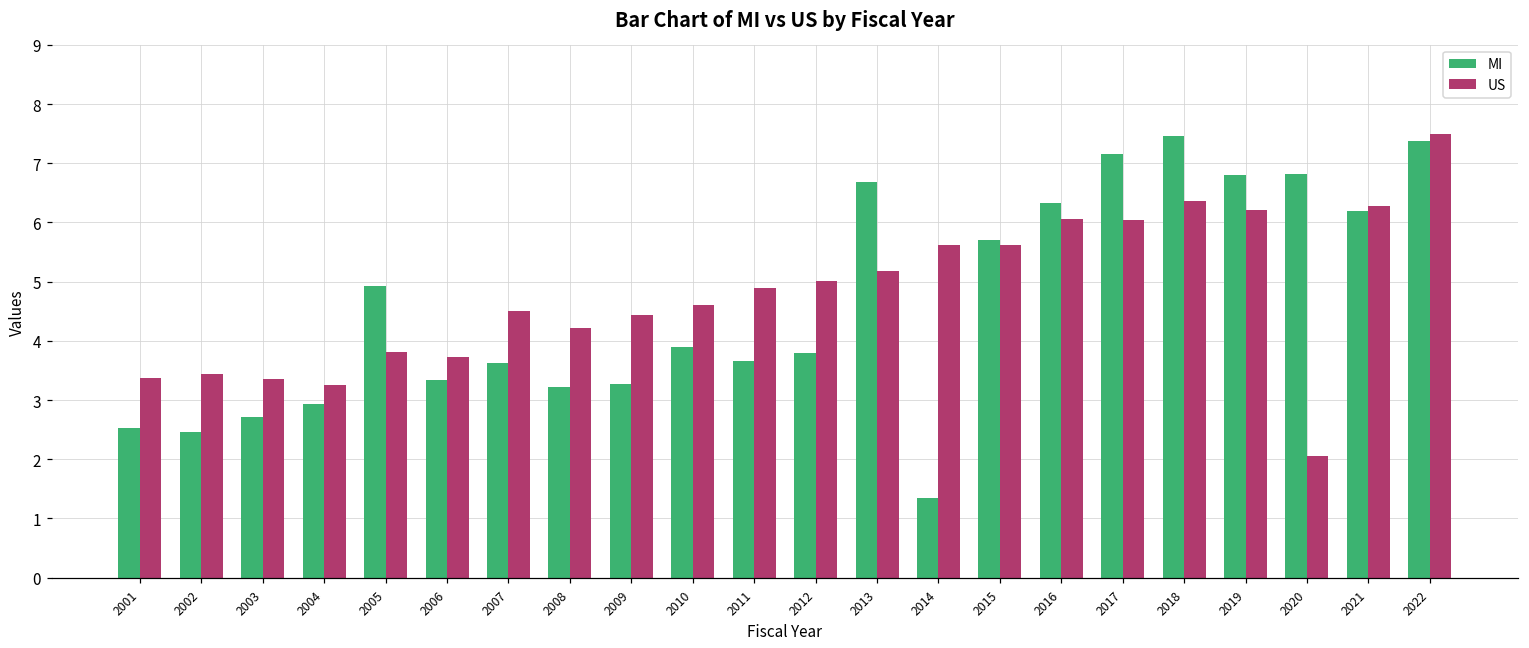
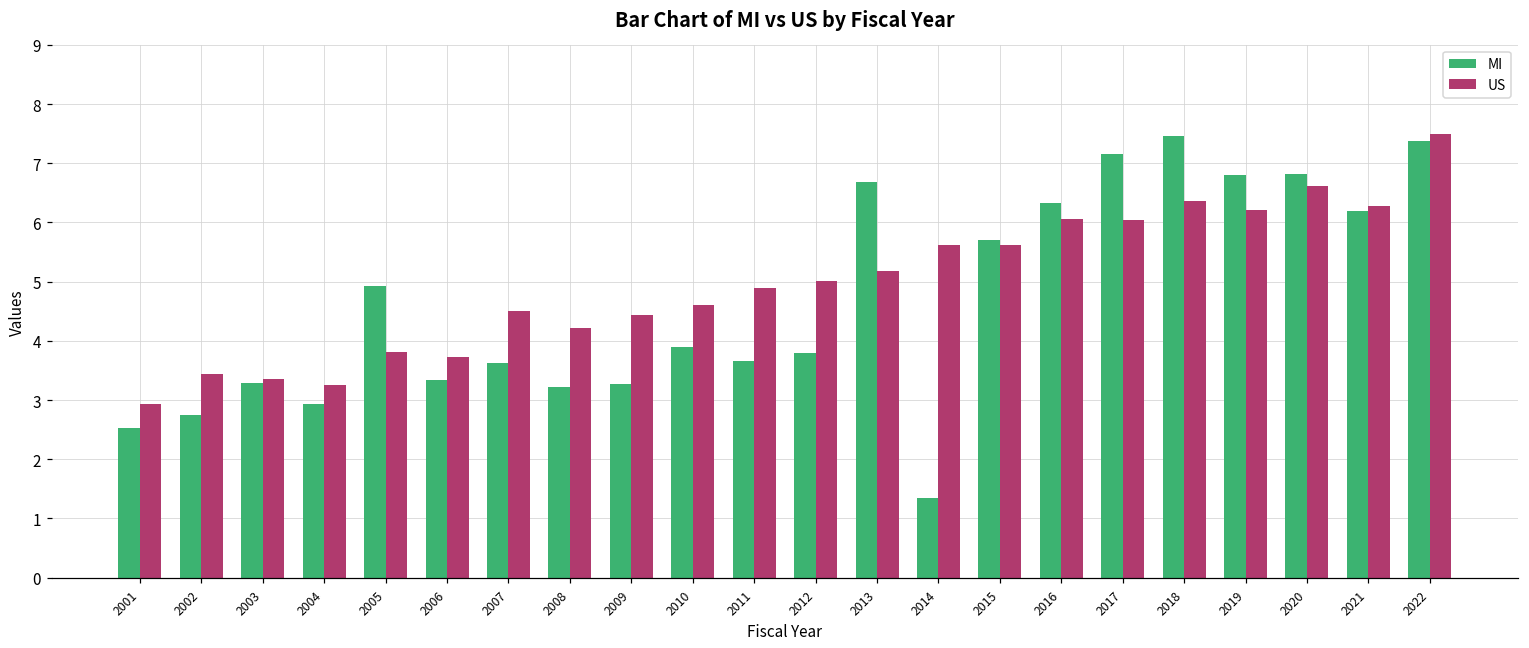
  {
    "MI": {
      "2001": 2.5,
-     "2002": 2.5,
-     "2003": 2.7,
+     "2002": 2.7,
+     "2003": 3.3,
      "2004": 2.9,
      "2005": 4.9,
      "2006": 3.3,
      "2007": 3.6,
      "2008": 3.2,
      "2009": 3.3,
      "2010": 3.9,
      "2011": 3.7,
      "2012": 3.8,
      "2013": 6.7,
      "2014": 1.4,
      "2015": 5.7,
      "2016": 6.3,
      "2017": 7.2,
      "2018": 7.5,
      "2019": 6.8,
      "2020": 6.8,
      "2021": 6.2,
      "2022": 7.4
    },
    "US": {
-     "2001": 3.4,
+     "2001": 2.9,
      "2002": 3.4,
      "2003": 3.4,
      "2004": 3.3,
      "2005": 3.8,
      "2006": 3.7,
      "2007": 4.5,
      "2008": 4.2,
      "2009": 4.4,
      "2010": 4.6,
      "2011": 4.9,
      "2012": 5.0,
      "2013": 5.2,
      "2014": 5.6,
      "2015": 5.6,
      "2016": 6.1,
      "2017": 6.0,
      "2018": 6.4,
      "2019": 6.2,
-     "2020": 2.1,
+     "2020": 6.6,
      "2021": 6.3,
      "2022": 7.5
    }
  }
